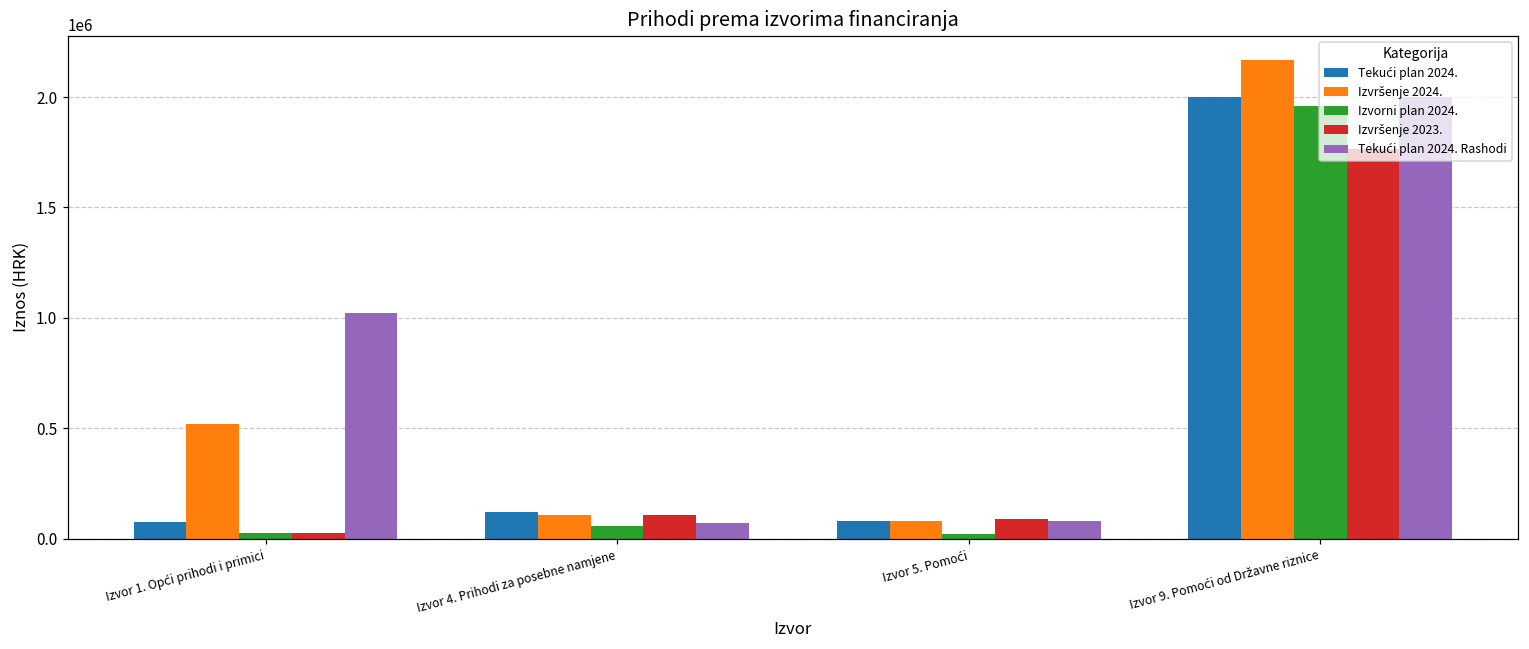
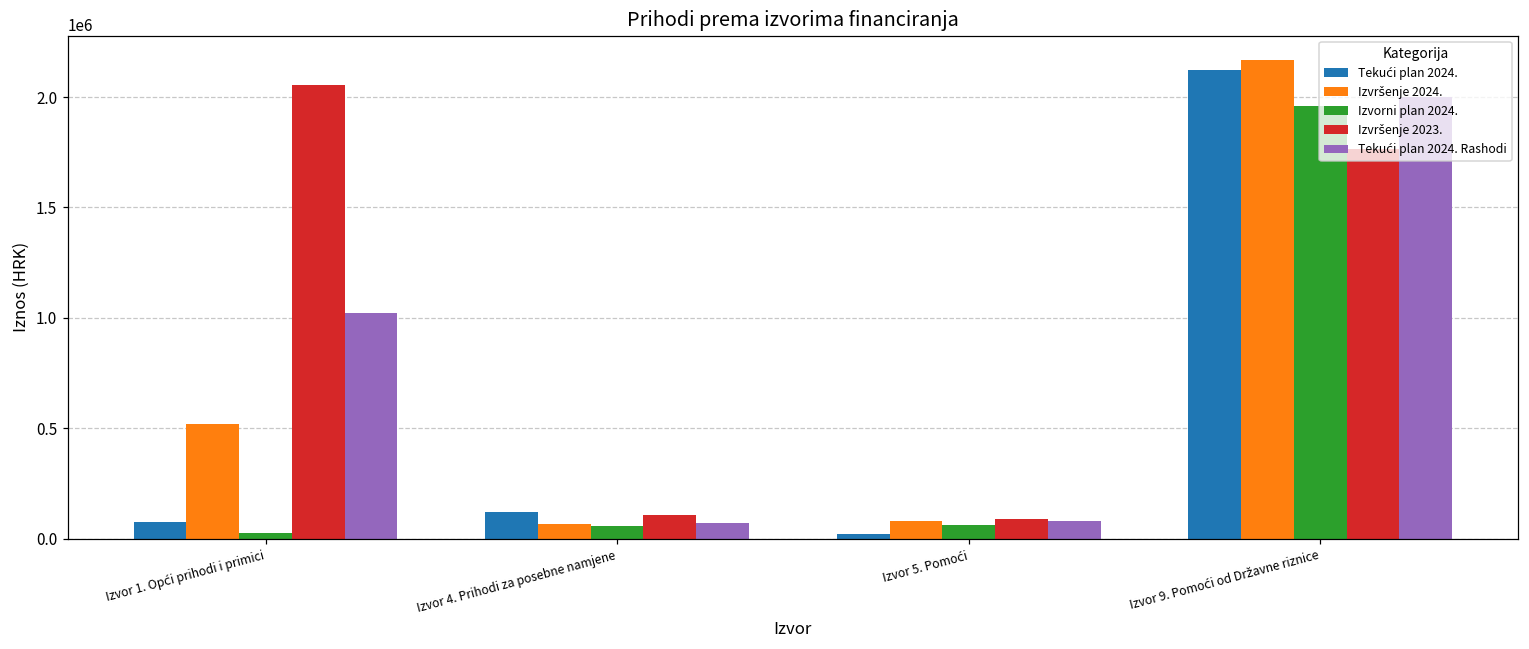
  {
    "Tekući plan 2024.": {
      "Izvor 1. Opći prihodi i primici": 70000,
      "Izvor 4. Prihodi za posebne namjene": 120000,
-     "Izvor 5. Pomoći": 80000,
-     "Izvor 9. Pomoći od Državne riznice": 2000000
+     "Izvor 5. Pomoći": 20000,
+     "Izvor 9. Pomoći od Državne riznice": 2120000
    },
    "Izvršenje 2024.": {
      "Izvor 1. Opći prihodi i primici": 520000,
-     "Izvor 4. Prihodi za posebne namjene": 110000,
+     "Izvor 4. Prihodi za posebne namjene": 70000,
      "Izvor 5. Pomoći": 80000,
      "Izvor 9. Pomoći od Državne riznice": 2170000
    },
    "Izvorni plan 2024.": {
      "Izvor 1. Opći prihodi i primici": 30000,
      "Izvor 4. Prihodi za posebne namjene": 60000,
-     "Izvor 5. Pomoći": 20000
+     "Izvor 5. Pomoći": 60000
    },
    "Izvršenje 2023.": {
-     "Izvor 1. Opći prihodi i primici": 20000,
+     "Izvor 1. Opći prihodi i primici": 2050000,
      "Izvor 4. Prihodi za posebne namjene": 110000,
      "Izvor 5. Pomoći": 90000
    },
    "Tekući plan 2024. Rashodi": {
      "Izvor 1. Opći prihodi i primici": 1020000,
      "Izvor 4. Prihodi za posebne namjene": 70000,
      "Izvor 5. Pomoći": 80000
    }
  }
